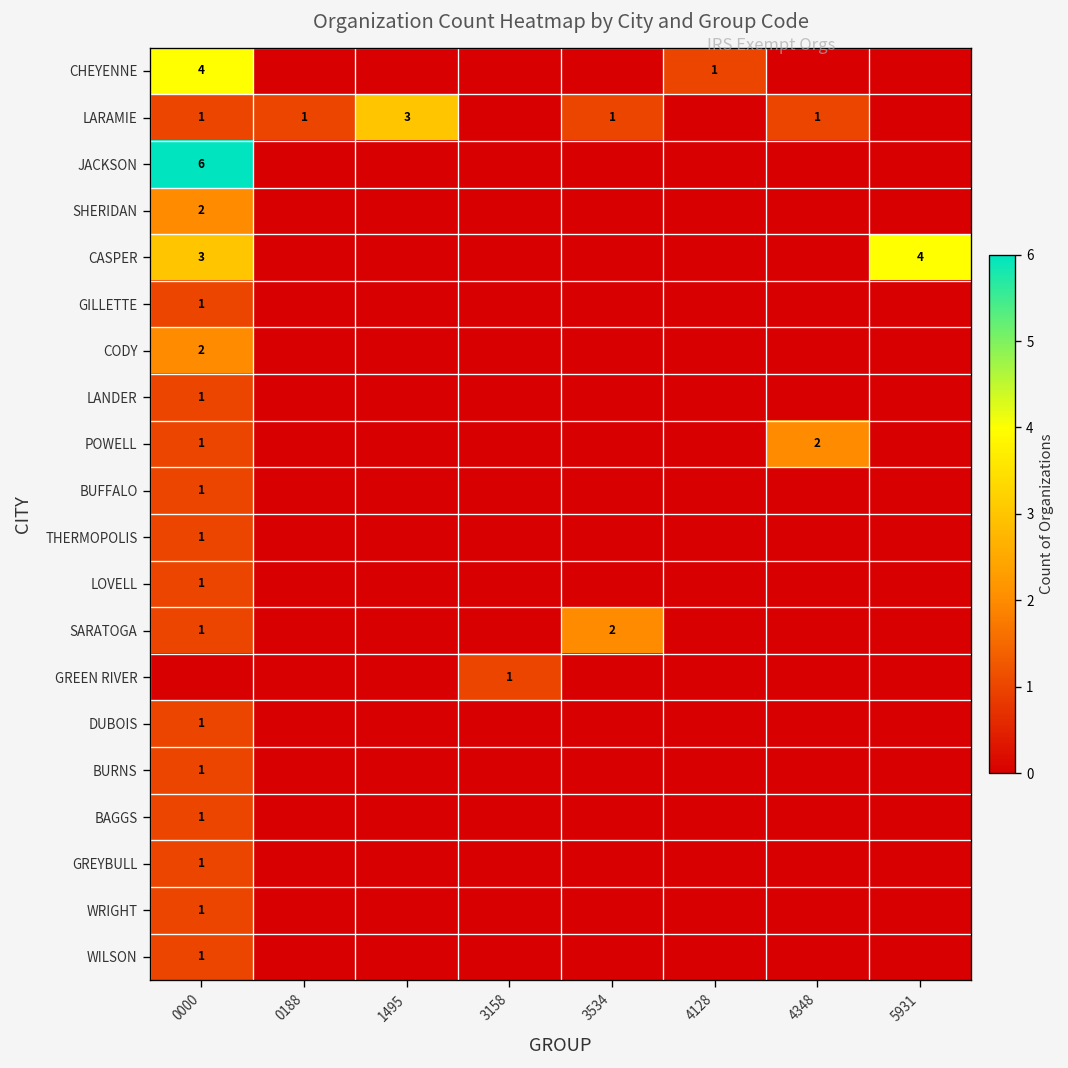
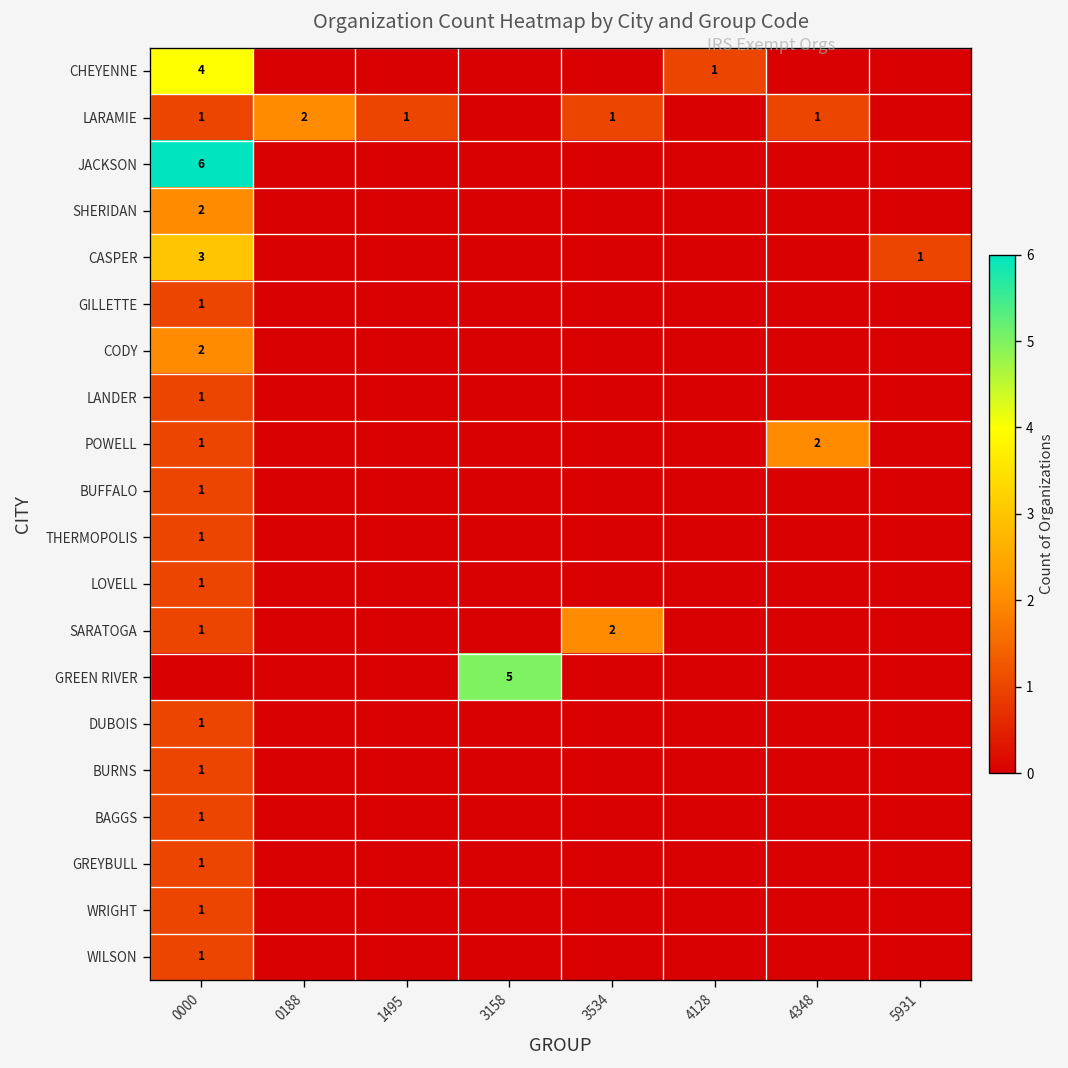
  {
    "CHEYENNE": {
      "0000": 4,
      "4128": 1
    },
    "LARAMIE": {
      "0000": 1,
-     "0188": 1,
-     "1495": 3,
+     "0188": 2,
+     "1495": 1,
      "3534": 1,
      "4348": 1
    },
    "JACKSON": {
      "0000": 6
    },
    "SHERIDAN": {
      "0000": 2
    },
    "CASPER": {
      "0000": 3,
-     "5931": 4
+     "5931": 1
    },
    "GILLETTE": {
      "0000": 1
    },
    "CODY": {
      "0000": 2
    },
    "LANDER": {
      "0000": 1
    },
    "POWELL": {
      "0000": 1,
      "4348": 2
    },
    "BUFFALO": {
      "0000": 1
    },
    "THERMOPOLIS": {
      "0000": 1
    },
    "LOVELL": {
      "0000": 1
    },
    "SARATOGA": {
      "0000": 1,
      "3534": 2
    },
    "GREEN RIVER": {
-     "3158": 1
+     "3158": 5
    },
    "DUBOIS": {
      "0000": 1
    },
    "BURNS": {
      "0000": 1
    },
    "BAGGS": {
      "0000": 1
    },
    "GREYBULL": {
      "0000": 1
    },
    "WRIGHT": {
      "0000": 1
    },
    "WILSON": {
      "0000": 1
    }
  }
